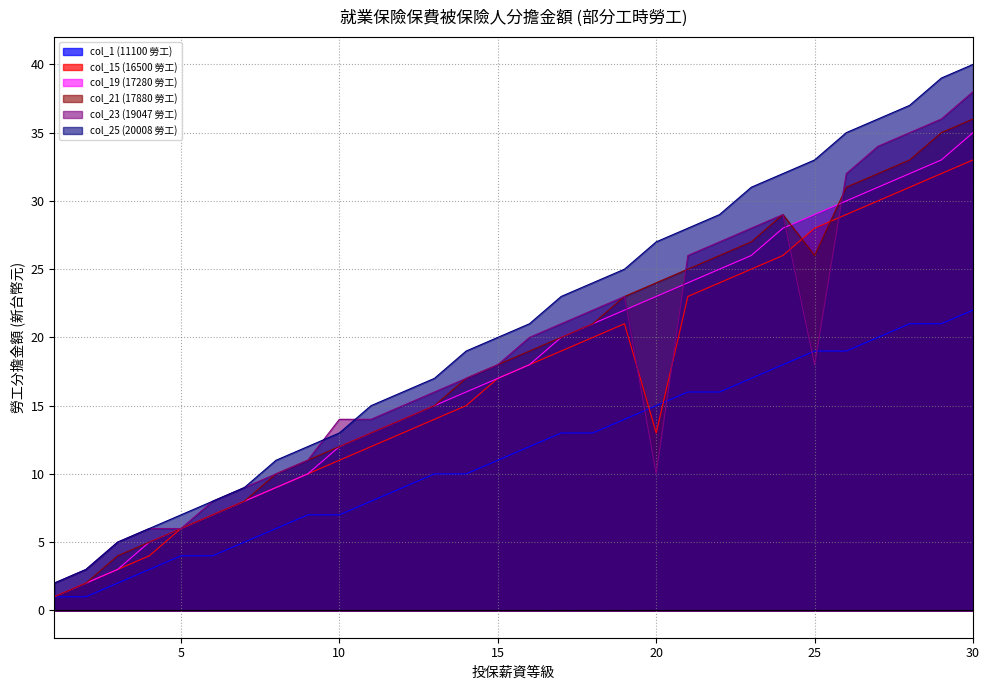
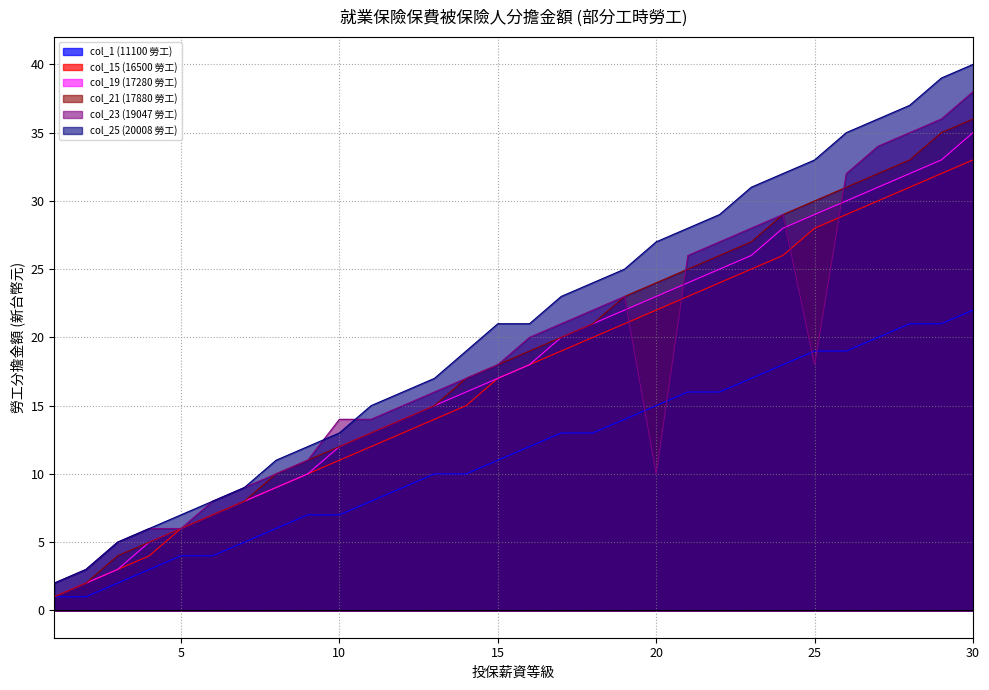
  {
    "col_1 (11100 勞工)": {
      "5": 4,
      "10": 7,
      "15": 11,
      "20": 15,
      "25": 19,
      "30": 22
    },
    "col_15 (16500 勞工)": {
      "10": 11,
-     "20": 13,
+     "20": 22,
      "25": 28,
      "30": 33
    },
    "col_19 (17280 勞工)": {
      "20": 23,
      "25": 29,
      "30": 35
    },
    "col_21 (17880 勞工)": {
      "20": 24,
-     "25": 26,
+     "25": 30,
      "30": 36
    },
    "col_23 (19047 勞工)": {
      "10": 14,
      "20": 10,
      "25": 18,
      "30": 38
    },
    "col_25 (20008 勞工)": {
      "5": 7,
      "10": 13,
-     "15": 20,
+     "15": 21,
      "20": 27,
      "25": 33,
      "30": 40
    }
  }
